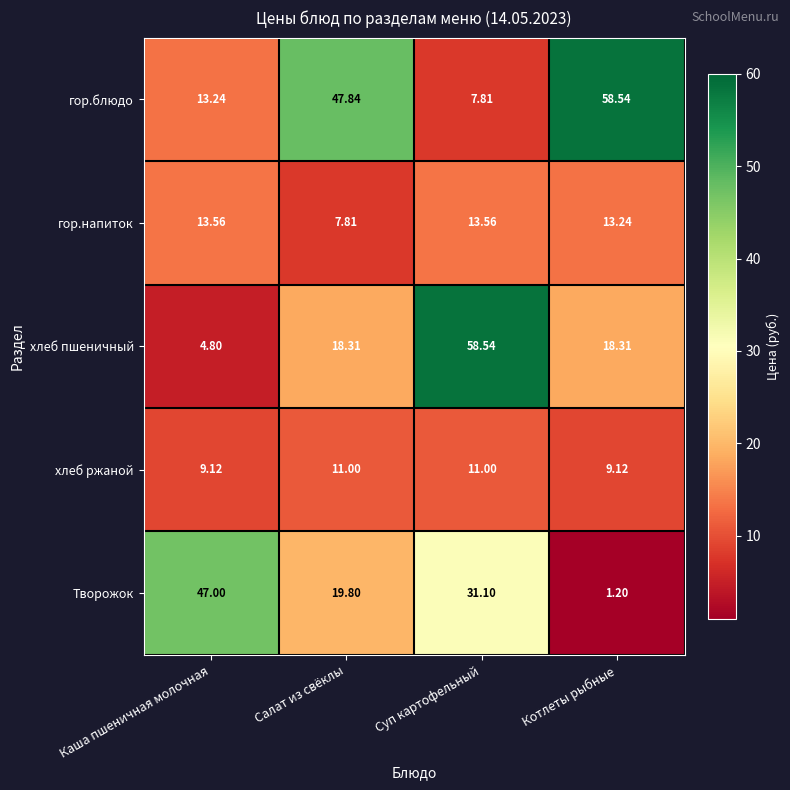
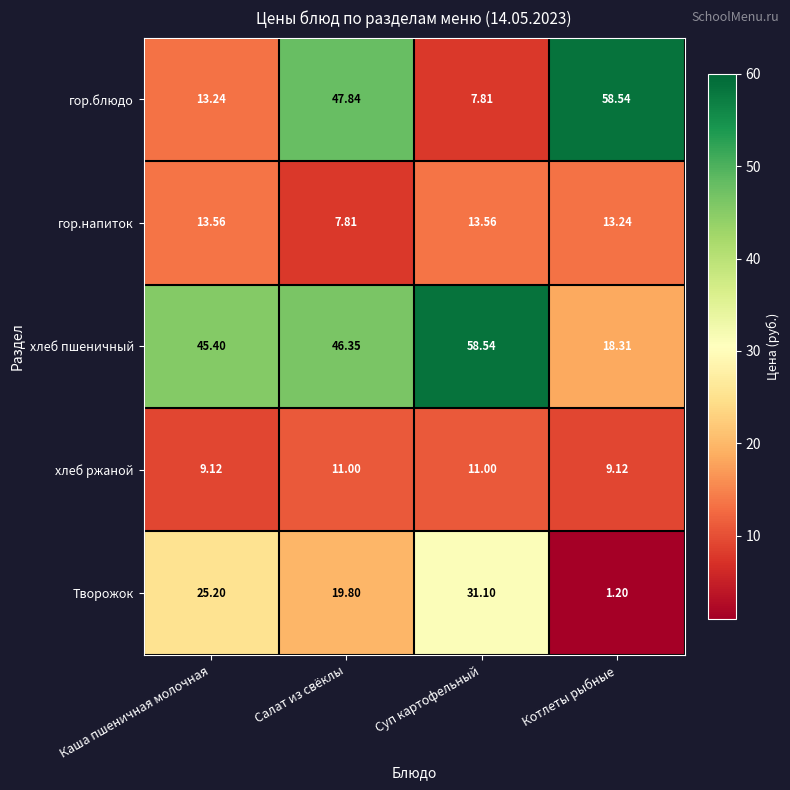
  {
    "гор.блюдо": {
      "Каша пшеничная молочная": 13.24,
      "Салат из свёклы": 47.84,
      "Суп картофельный": 7.81,
      "Котлеты рыбные": 58.54
    },
    "гор.напиток": {
      "Каша пшеничная молочная": 13.56,
      "Салат из свёклы": 7.81,
      "Суп картофельный": 13.56,
      "Котлеты рыбные": 13.24
    },
    "хлеб пшеничный": {
-     "Каша пшеничная молочная": 4.80,
-     "Салат из свёклы": 18.31,
+     "Каша пшеничная молочная": 45.40,
+     "Салат из свёклы": 46.35,
      "Суп картофельный": 58.54,
      "Котлеты рыбные": 18.31
    },
    "хлеб ржаной": {
      "Каша пшеничная молочная": 9.12,
      "Салат из свёклы": 11.00,
      "Суп картофельный": 11.00,
      "Котлеты рыбные": 9.12
    },
    "Творожок": {
-     "Каша пшеничная молочная": 47.00,
+     "Каша пшеничная молочная": 25.20,
      "Салат из свёклы": 19.80,
      "Суп картофельный": 31.10,
      "Котлеты рыбные": 1.20
    }
  }
